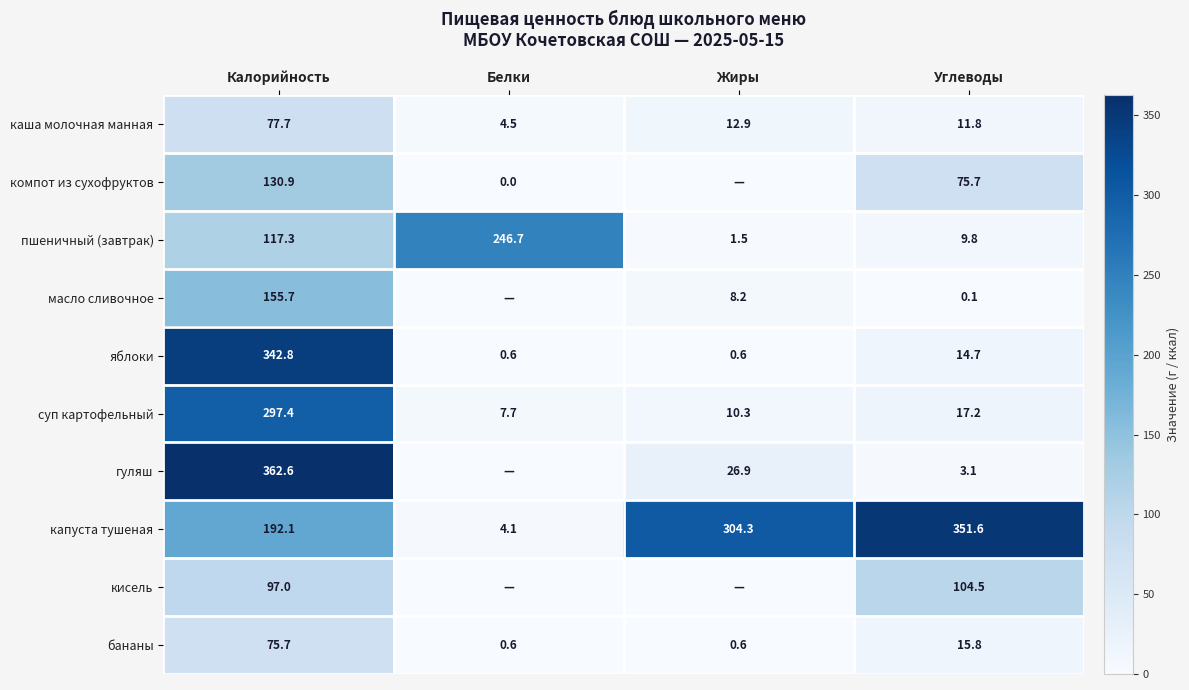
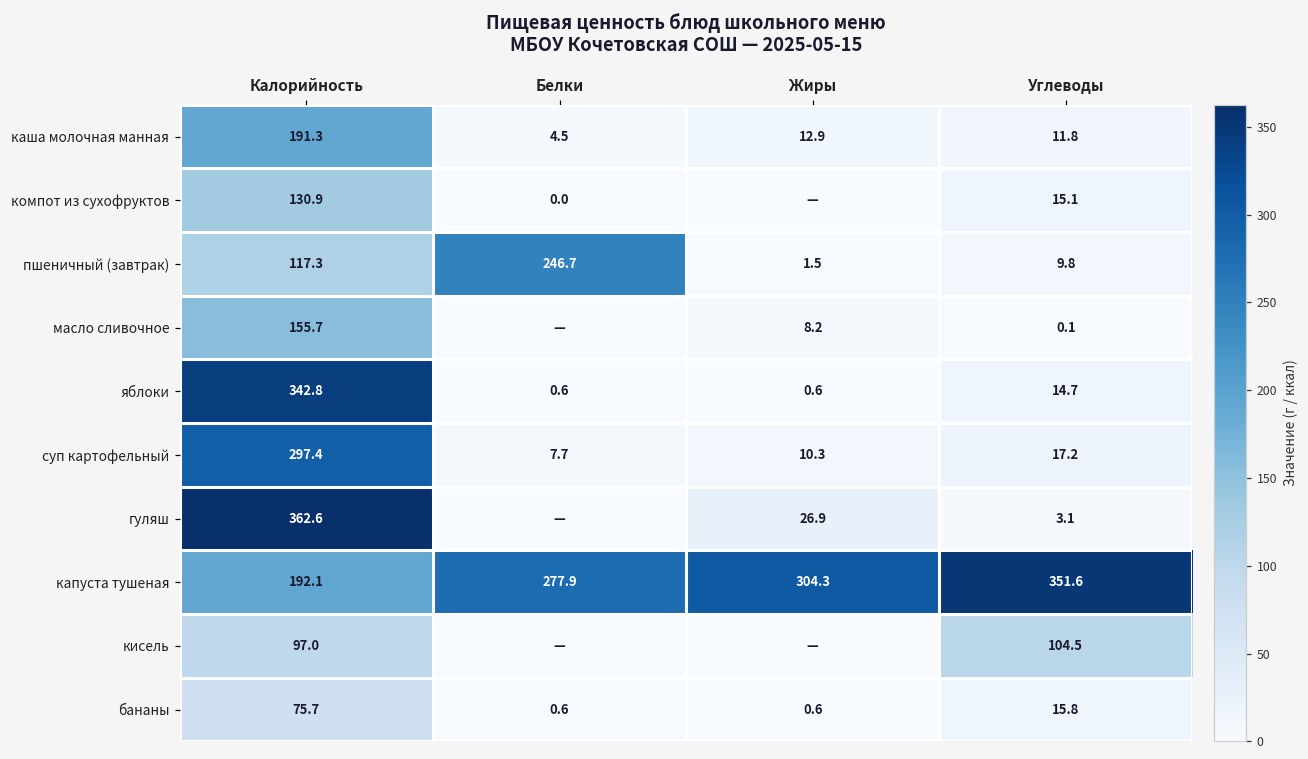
  {
    "каша молочная манная": {
-     "Калорийность": 77.7,
+     "Калорийность": 191.3,
      "Белки": 4.5,
      "Жиры": 12.9,
      "Углеводы": 11.8
    },
    "компот из сухофруктов": {
      "Калорийность": 130.9,
      "Белки": 0.0,
-     "Углеводы": 75.7
+     "Углеводы": 15.1
    },
    "пшеничный (завтрак)": {
      "Калорийность": 117.3,
      "Белки": 246.7,
      "Жиры": 1.5,
      "Углеводы": 9.8
    },
    "масло сливочное": {
      "Калорийность": 155.7,
      "Жиры": 8.2,
      "Углеводы": 0.1
    },
    "яблоки": {
      "Калорийность": 342.8,
      "Белки": 0.6,
      "Жиры": 0.6,
      "Углеводы": 14.7
    },
    "суп картофельный": {
      "Калорийность": 297.4,
      "Белки": 7.7,
      "Жиры": 10.3,
      "Углеводы": 17.2
    },
    "гуляш": {
      "Калорийность": 362.6,
      "Жиры": 26.9,
      "Углеводы": 3.1
    },
    "капуста тушеная": {
      "Калорийность": 192.1,
-     "Белки": 4.1,
+     "Белки": 277.9,
      "Жиры": 304.3,
      "Углеводы": 351.6
    },
    "кисель": {
      "Калорийность": 97.0,
      "Углеводы": 104.5
    },
    "бананы": {
      "Калорийность": 75.7,
      "Белки": 0.6,
      "Жиры": 0.6,
      "Углеводы": 15.8
    }
  }
